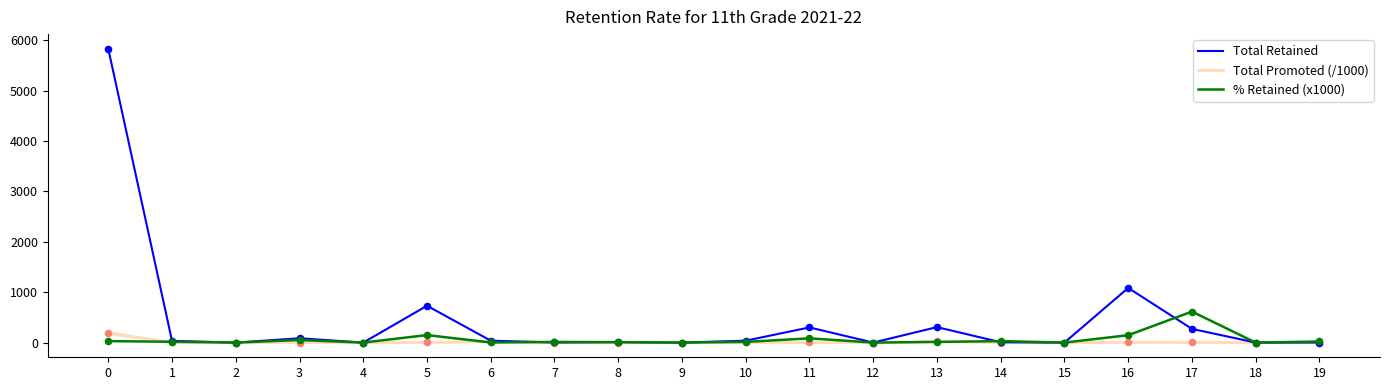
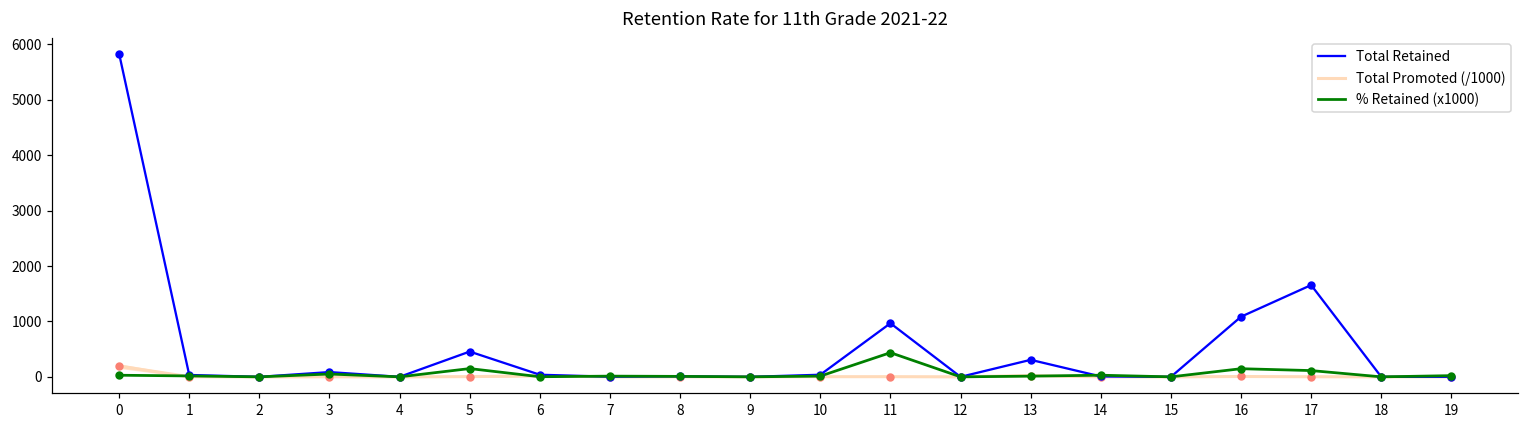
  {
    "Total Retained": {
      "0": 5800,
-     "5": 700,
-     "11": 300,
+     "5": 500,
+     "11": 1000,
      "13": 300,
      "16": 1100,
-     "17": 300
+     "17": 1700
    },
    "% Retained (x1000)": {
      "0": 0,
      "5": 100,
-     "11": 100,
+     "11": 400,
      "16": 100,
-     "17": 600
+     "17": 100
    }
  }
